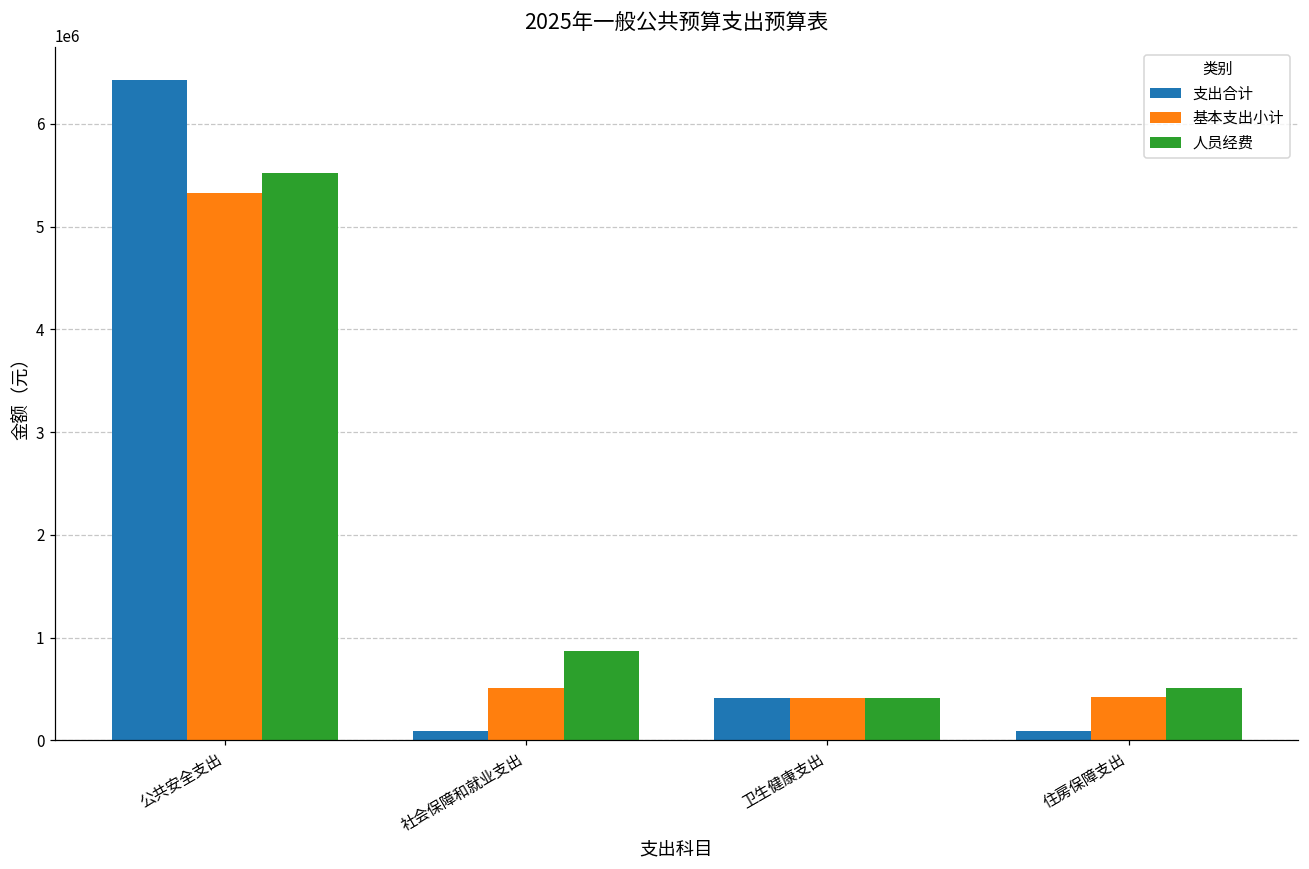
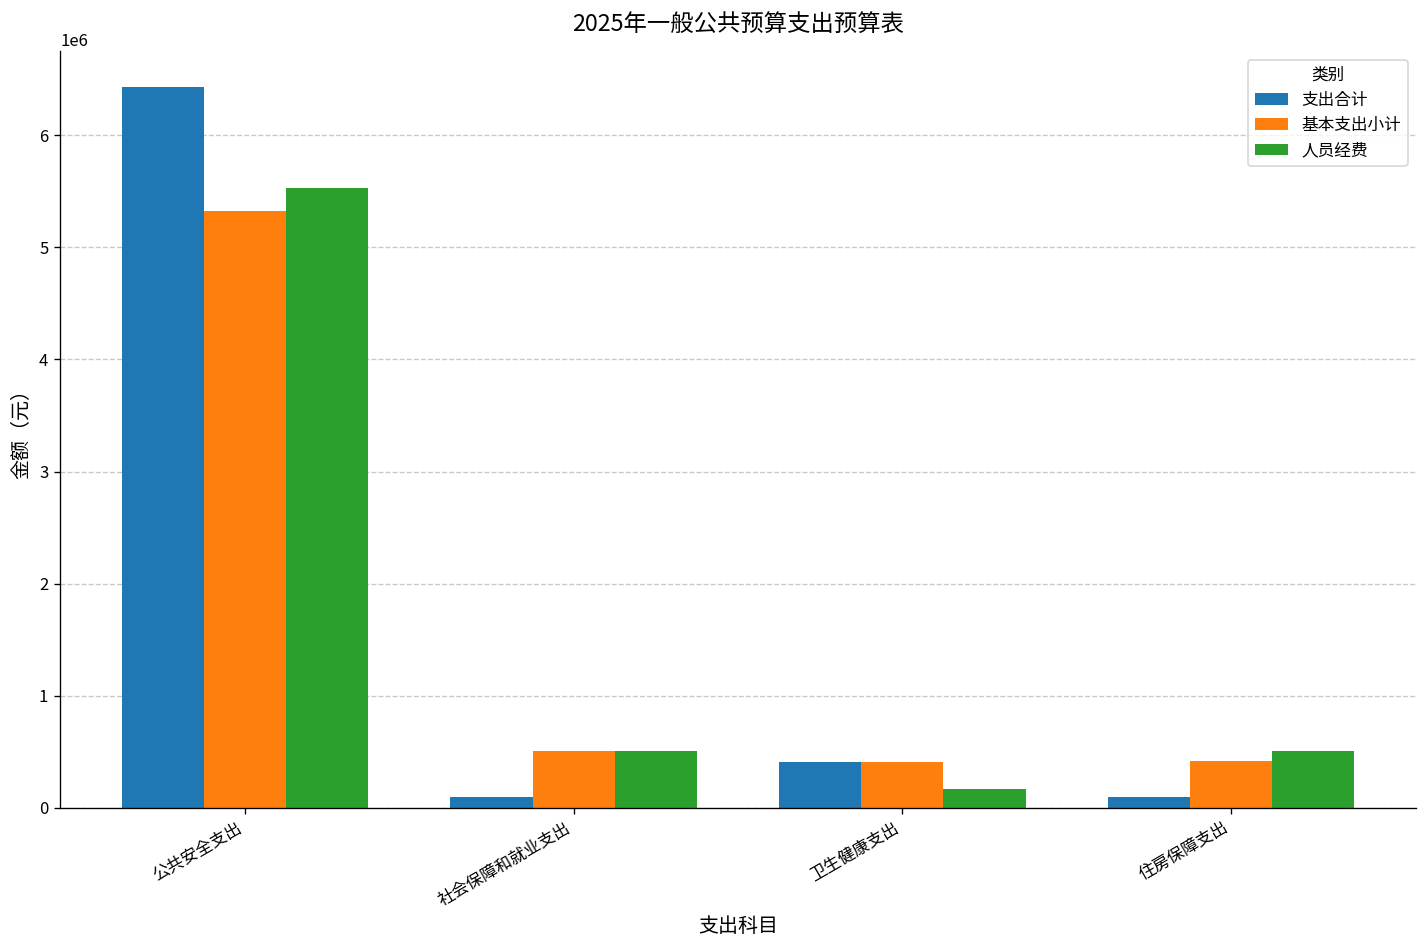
  {
    "支出合计": {
      "公共安全支出": 6400000,
      "社会保障和就业支出": 100000,
      "卫生健康支出": 400000,
      "住房保障支出": 100000
    },
    "基本支出小计": {
      "公共安全支出": 5300000,
      "社会保障和就业支出": 500000,
      "卫生健康支出": 400000,
      "住房保障支出": 400000
    },
    "人员经费": {
      "公共安全支出": 5500000,
-     "社会保障和就业支出": 900000,
-     "卫生健康支出": 400000,
+     "社会保障和就业支出": 500000,
+     "卫生健康支出": 200000,
      "住房保障支出": 500000
    }
  }
